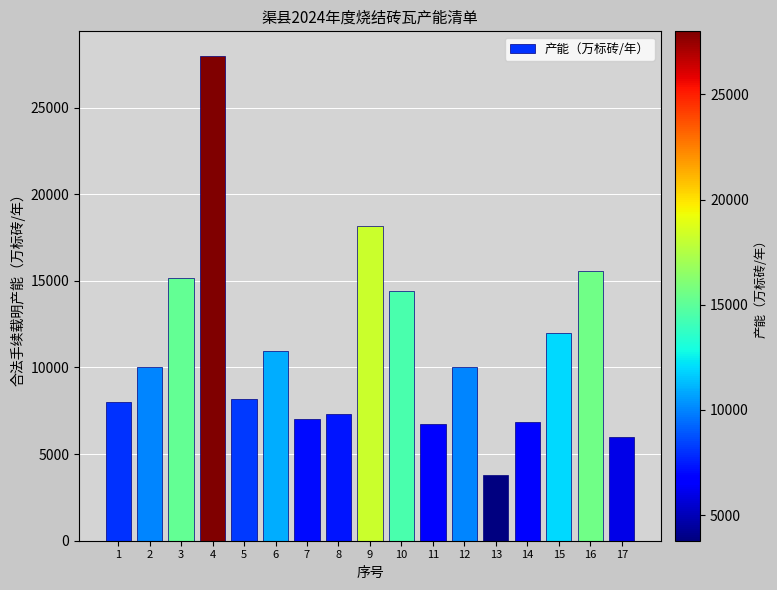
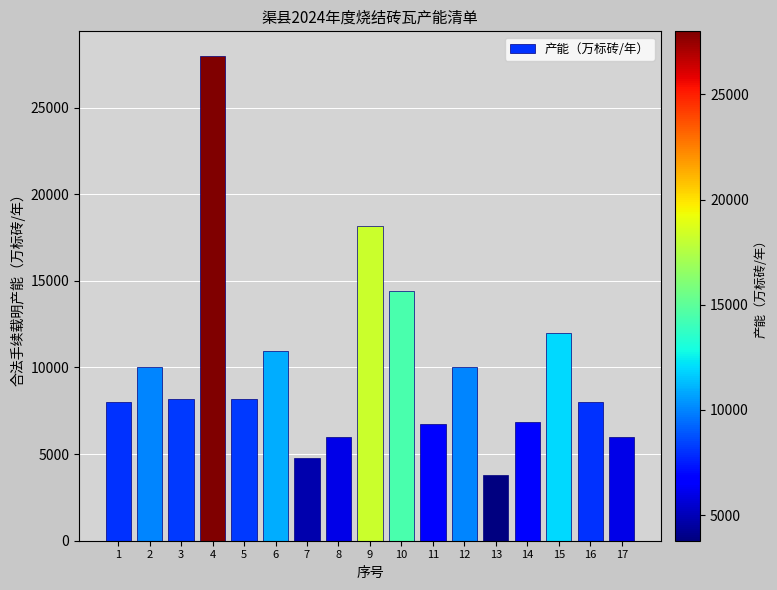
  {
    "1": 8000,
    "2": 10000,
-   "3": 15200,
+   "3": 8200,
    "4": 28000,
    "5": 8200,
    "6": 11000,
-   "7": 7000,
-   "8": 7300,
+   "7": 4800,
+   "8": 6000,
    "9": 18200,
    "10": 14400,
    "11": 6700,
    "12": 10000,
    "13": 3800,
    "14": 6900,
    "15": 12000,
-   "16": 15600,
+   "16": 8000,
    "17": 6000
  }
